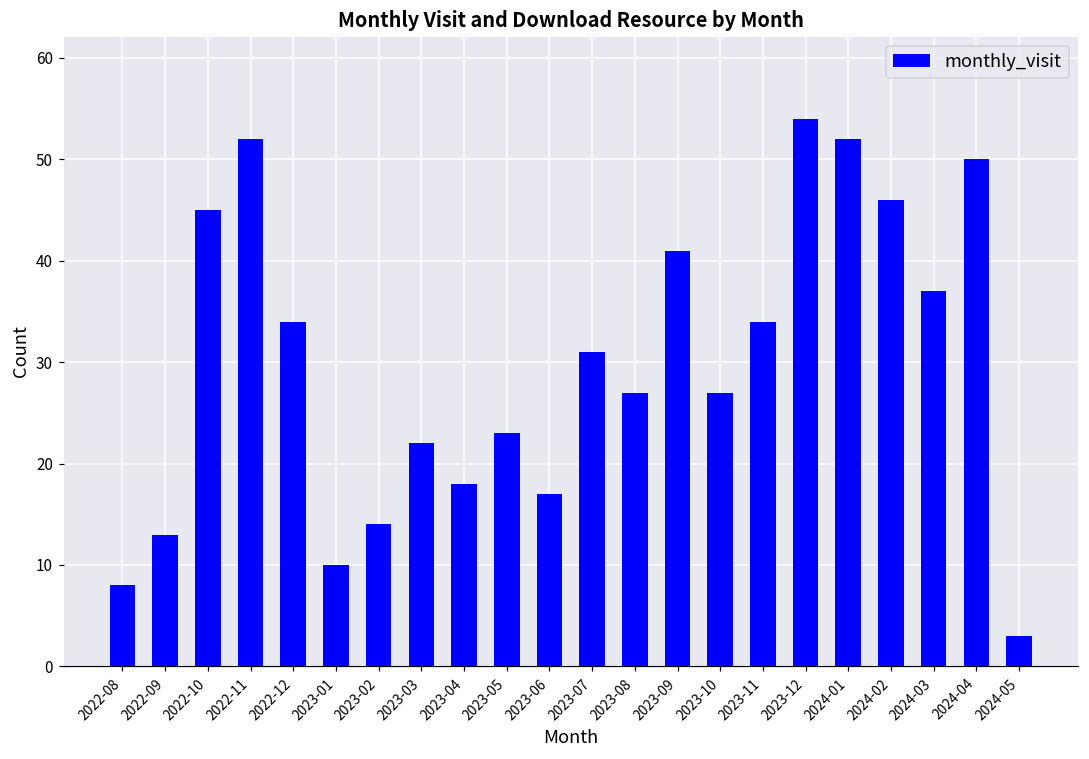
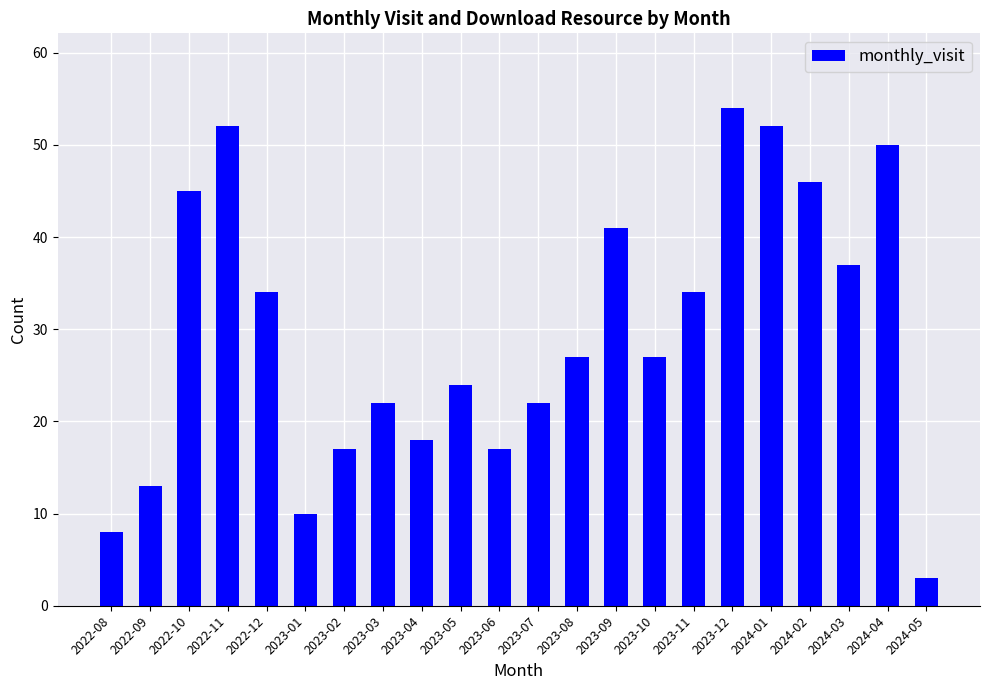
  {
    "2022-08": 8,
    "2022-09": 13,
    "2022-10": 45,
    "2022-11": 52,
    "2022-12": 34,
    "2023-01": 10,
-   "2023-02": 14,
+   "2023-02": 17,
    "2023-03": 22,
    "2023-04": 18,
-   "2023-05": 23,
+   "2023-05": 24,
    "2023-06": 17,
-   "2023-07": 31,
+   "2023-07": 22,
    "2023-08": 27,
    "2023-09": 41,
    "2023-10": 27,
    "2023-11": 34,
    "2023-12": 54,
    "2024-01": 52,
    "2024-02": 46,
    "2024-03": 37,
    "2024-04": 50,
    "2024-05": 3
  }
